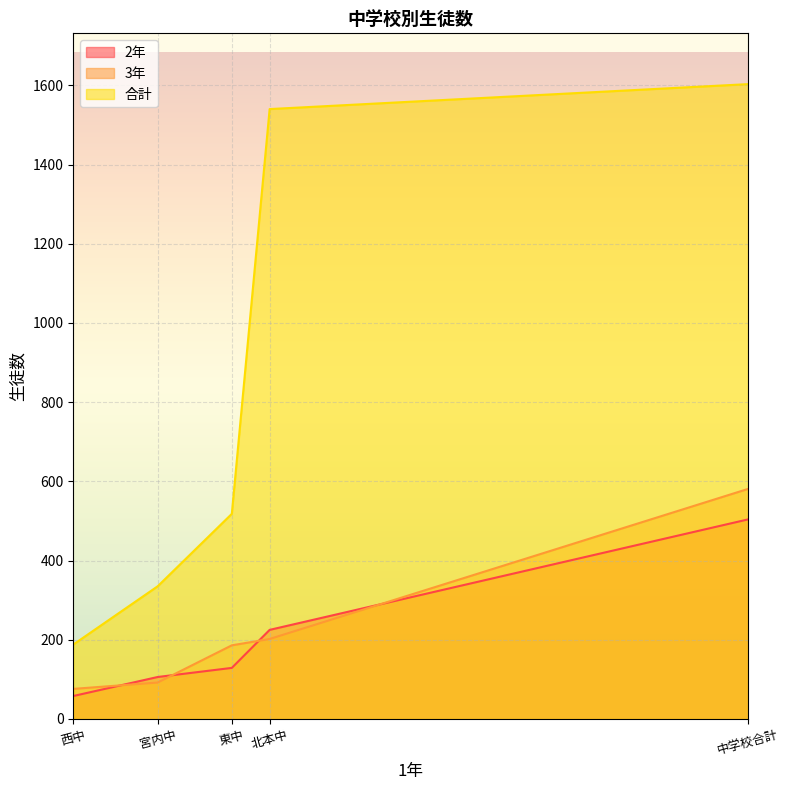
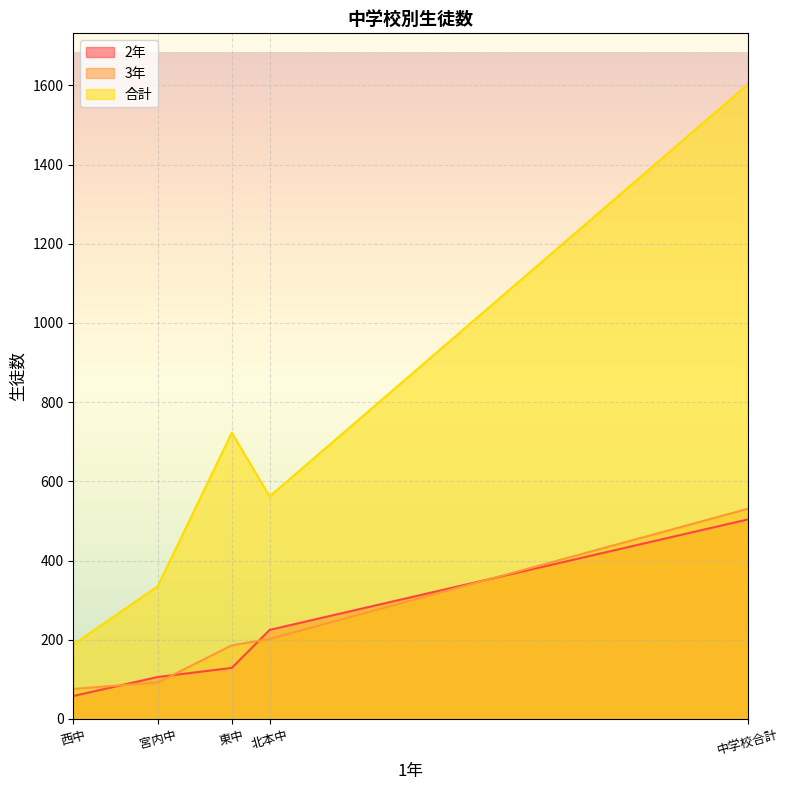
  {
    "2年": {
      "西中": 60,
      "宮内中": 110,
      "東中": 130,
      "北本中": 230,
      "中学校合計": 500
    },
    "3年": {
      "西中": 80,
      "宮内中": 90,
      "東中": 190,
      "北本中": 200,
-     "中学校合計": 580
+     "中学校合計": 530
    },
    "合計": {
      "西中": 190,
      "宮内中": 340,
-     "東中": 520,
-     "北本中": 1540,
+     "東中": 720,
+     "北本中": 560,
      "中学校合計": 1600
    }
  }
